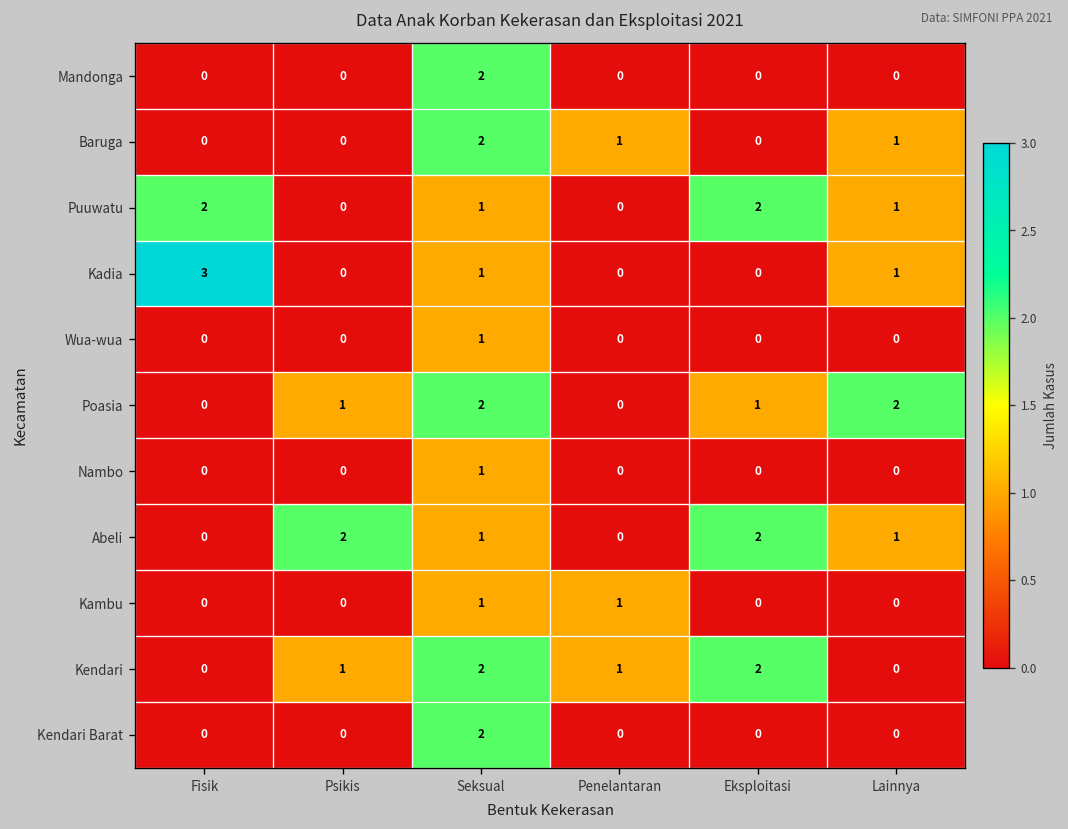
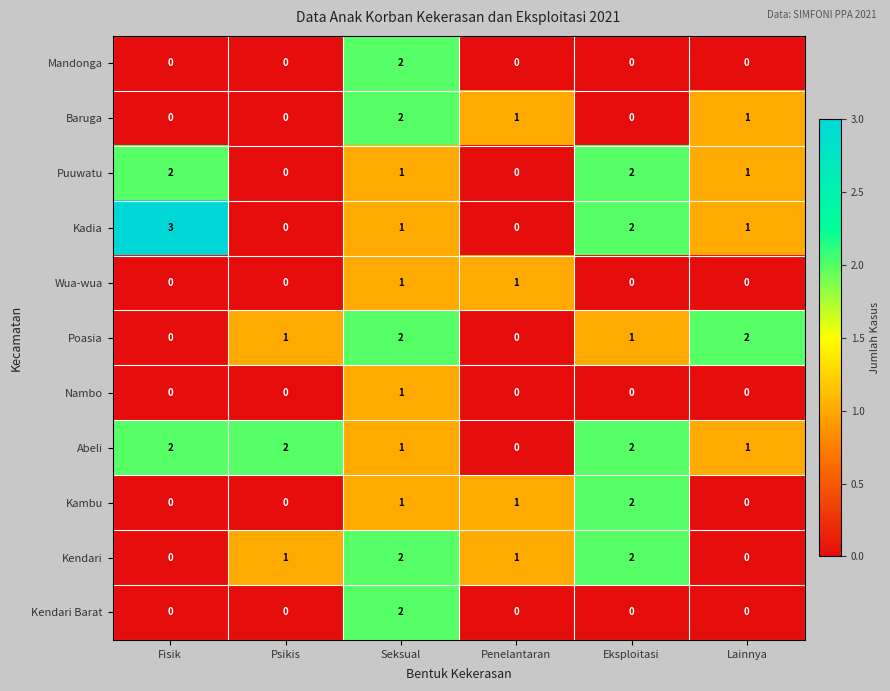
  {
    "Mandonga": {
      "Fisik": 0,
      "Psikis": 0,
      "Seksual": 2,
      "Penelantaran": 0,
      "Eksploitasi": 0,
      "Lainnya": 0
    },
    "Baruga": {
      "Fisik": 0,
      "Psikis": 0,
      "Seksual": 2,
      "Penelantaran": 1,
      "Eksploitasi": 0,
      "Lainnya": 1
    },
    "Puuwatu": {
      "Fisik": 2,
      "Psikis": 0,
      "Seksual": 1,
      "Penelantaran": 0,
      "Eksploitasi": 2,
      "Lainnya": 1
    },
    "Kadia": {
      "Fisik": 3,
      "Psikis": 0,
      "Seksual": 1,
      "Penelantaran": 0,
-     "Eksploitasi": 0,
+     "Eksploitasi": 2,
      "Lainnya": 1
    },
    "Wua-wua": {
      "Fisik": 0,
      "Psikis": 0,
      "Seksual": 1,
-     "Penelantaran": 0,
+     "Penelantaran": 1,
      "Eksploitasi": 0,
      "Lainnya": 0
    },
    "Poasia": {
      "Fisik": 0,
      "Psikis": 1,
      "Seksual": 2,
      "Penelantaran": 0,
      "Eksploitasi": 1,
      "Lainnya": 2
    },
    "Nambo": {
      "Fisik": 0,
      "Psikis": 0,
      "Seksual": 1,
      "Penelantaran": 0,
      "Eksploitasi": 0,
      "Lainnya": 0
    },
    "Abeli": {
-     "Fisik": 0,
+     "Fisik": 2,
      "Psikis": 2,
      "Seksual": 1,
      "Penelantaran": 0,
      "Eksploitasi": 2,
      "Lainnya": 1
    },
    "Kambu": {
      "Fisik": 0,
      "Psikis": 0,
      "Seksual": 1,
      "Penelantaran": 1,
-     "Eksploitasi": 0,
+     "Eksploitasi": 2,
      "Lainnya": 0
    },
    "Kendari": {
      "Fisik": 0,
      "Psikis": 1,
      "Seksual": 2,
      "Penelantaran": 1,
      "Eksploitasi": 2,
      "Lainnya": 0
    },
    "Kendari Barat": {
      "Fisik": 0,
      "Psikis": 0,
      "Seksual": 2,
      "Penelantaran": 0,
      "Eksploitasi": 0,
      "Lainnya": 0
    }
  }
